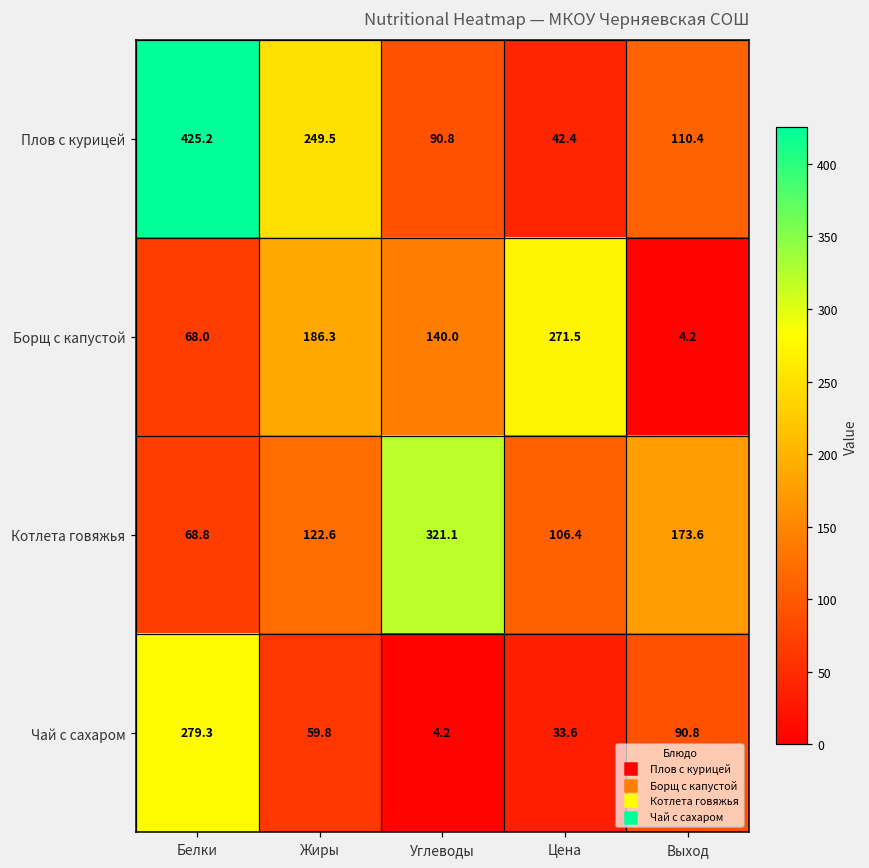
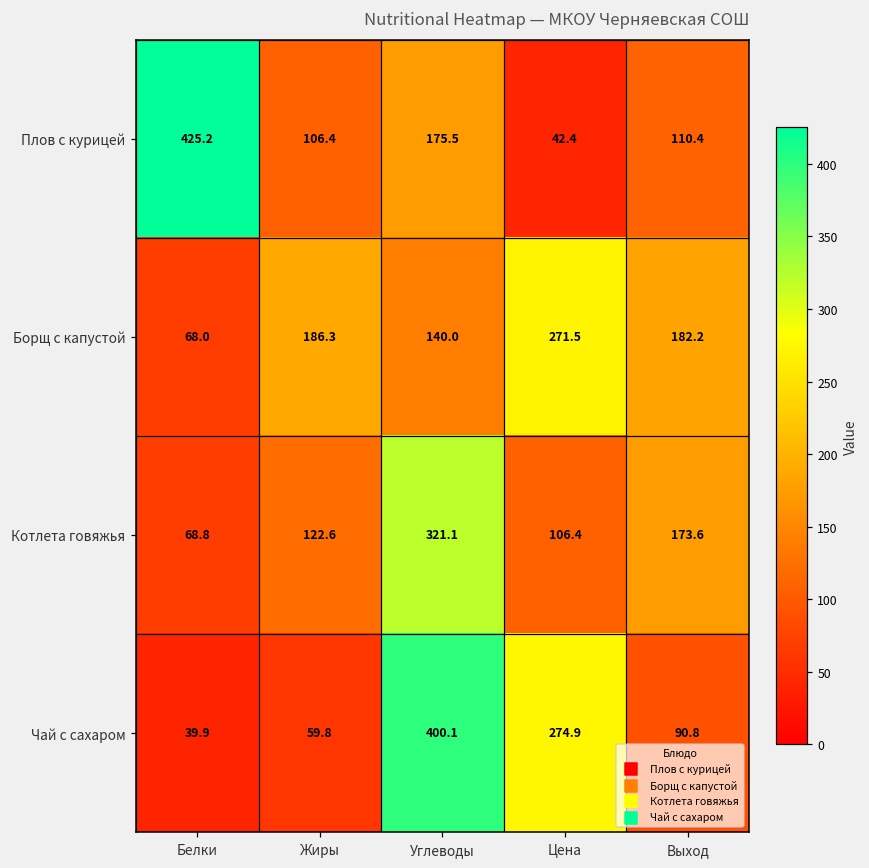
  {
    "Плов с курицей": {
      "Белки": 425.2,
-     "Жиры": 249.5,
-     "Углеводы": 90.8,
+     "Жиры": 106.4,
+     "Углеводы": 175.5,
      "Цена": 42.4,
      "Выход": 110.4
    },
    "Борщ с капустой": {
      "Белки": 68.0,
      "Жиры": 186.3,
      "Углеводы": 140.0,
      "Цена": 271.5,
-     "Выход": 4.2
+     "Выход": 182.2
    },
    "Котлета говяжья": {
      "Белки": 68.8,
      "Жиры": 122.6,
      "Углеводы": 321.1,
      "Цена": 106.4,
      "Выход": 173.6
    },
    "Чай с сахаром": {
-     "Белки": 279.3,
+     "Белки": 39.9,
      "Жиры": 59.8,
-     "Углеводы": 4.2,
-     "Цена": 33.6
+     "Углеводы": 400.1,
+     "Цена": 274.9
    }
  }
